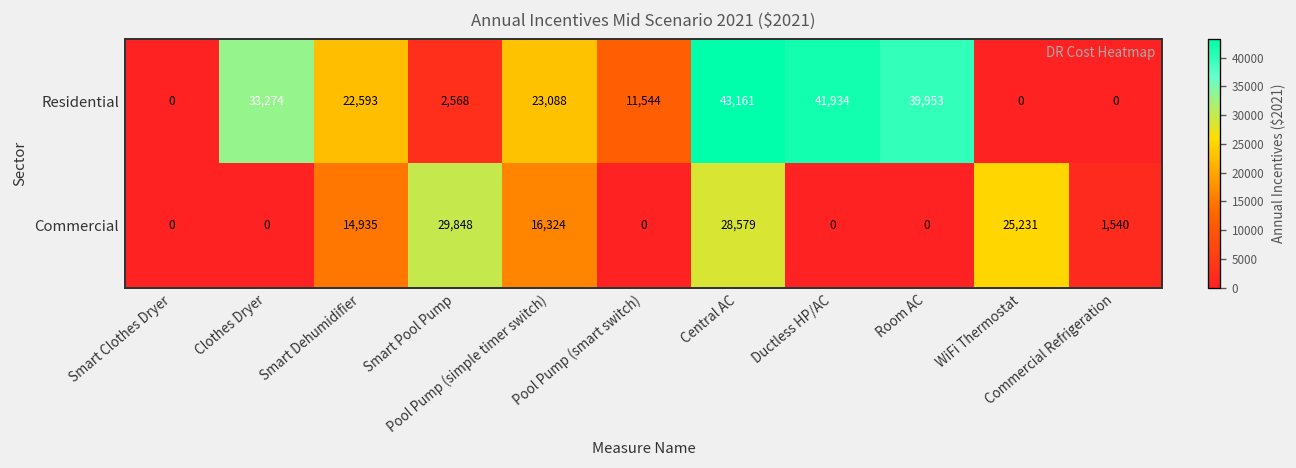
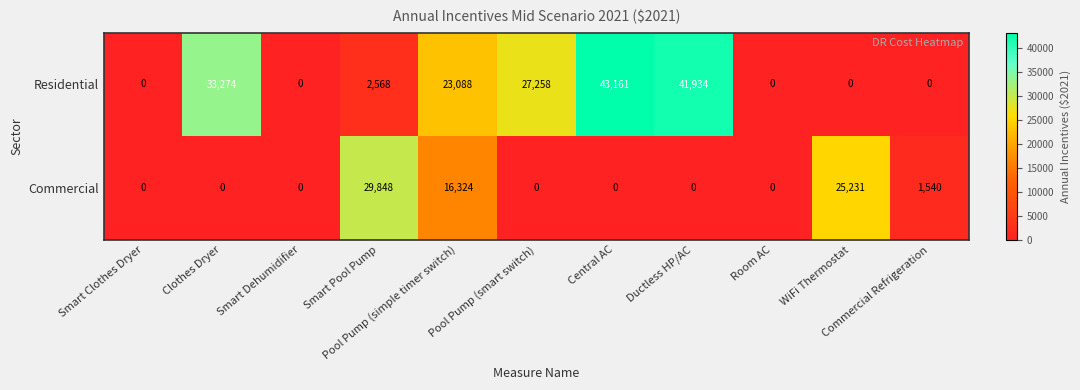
  {
    "Residential": {
      "Smart Clothes Dryer": "0",
      "Clothes Dryer": "33,274",
-     "Smart Dehumidifier": "22,593",
+     "Smart Dehumidifier": "0",
      "Smart Pool Pump": "2,568",
      "Pool Pump (simple timer switch)": "23,088",
-     "Pool Pump (smart switch)": "11,544",
+     "Pool Pump (smart switch)": "27,258",
      "Central AC": "43,161",
      "Ductless HP/AC": "41,934",
-     "Room AC": "39,953",
+     "Room AC": "0",
      "WiFi Thermostat": "0"
    },
    "Commercial": {
      "Smart Clothes Dryer": "0",
      "Clothes Dryer": "0",
-     "Smart Dehumidifier": "14,935",
+     "Smart Dehumidifier": "0",
      "Smart Pool Pump": "29,848",
      "Pool Pump (simple timer switch)": "16,324",
      "Pool Pump (smart switch)": "0",
-     "Central AC": "28,579",
+     "Central AC": "0",
      "Ductless HP/AC": "0",
      "Room AC": "0",
      "WiFi Thermostat": "25,231",
      "Commercial Refrigeration": "1,540"
    }
  }
